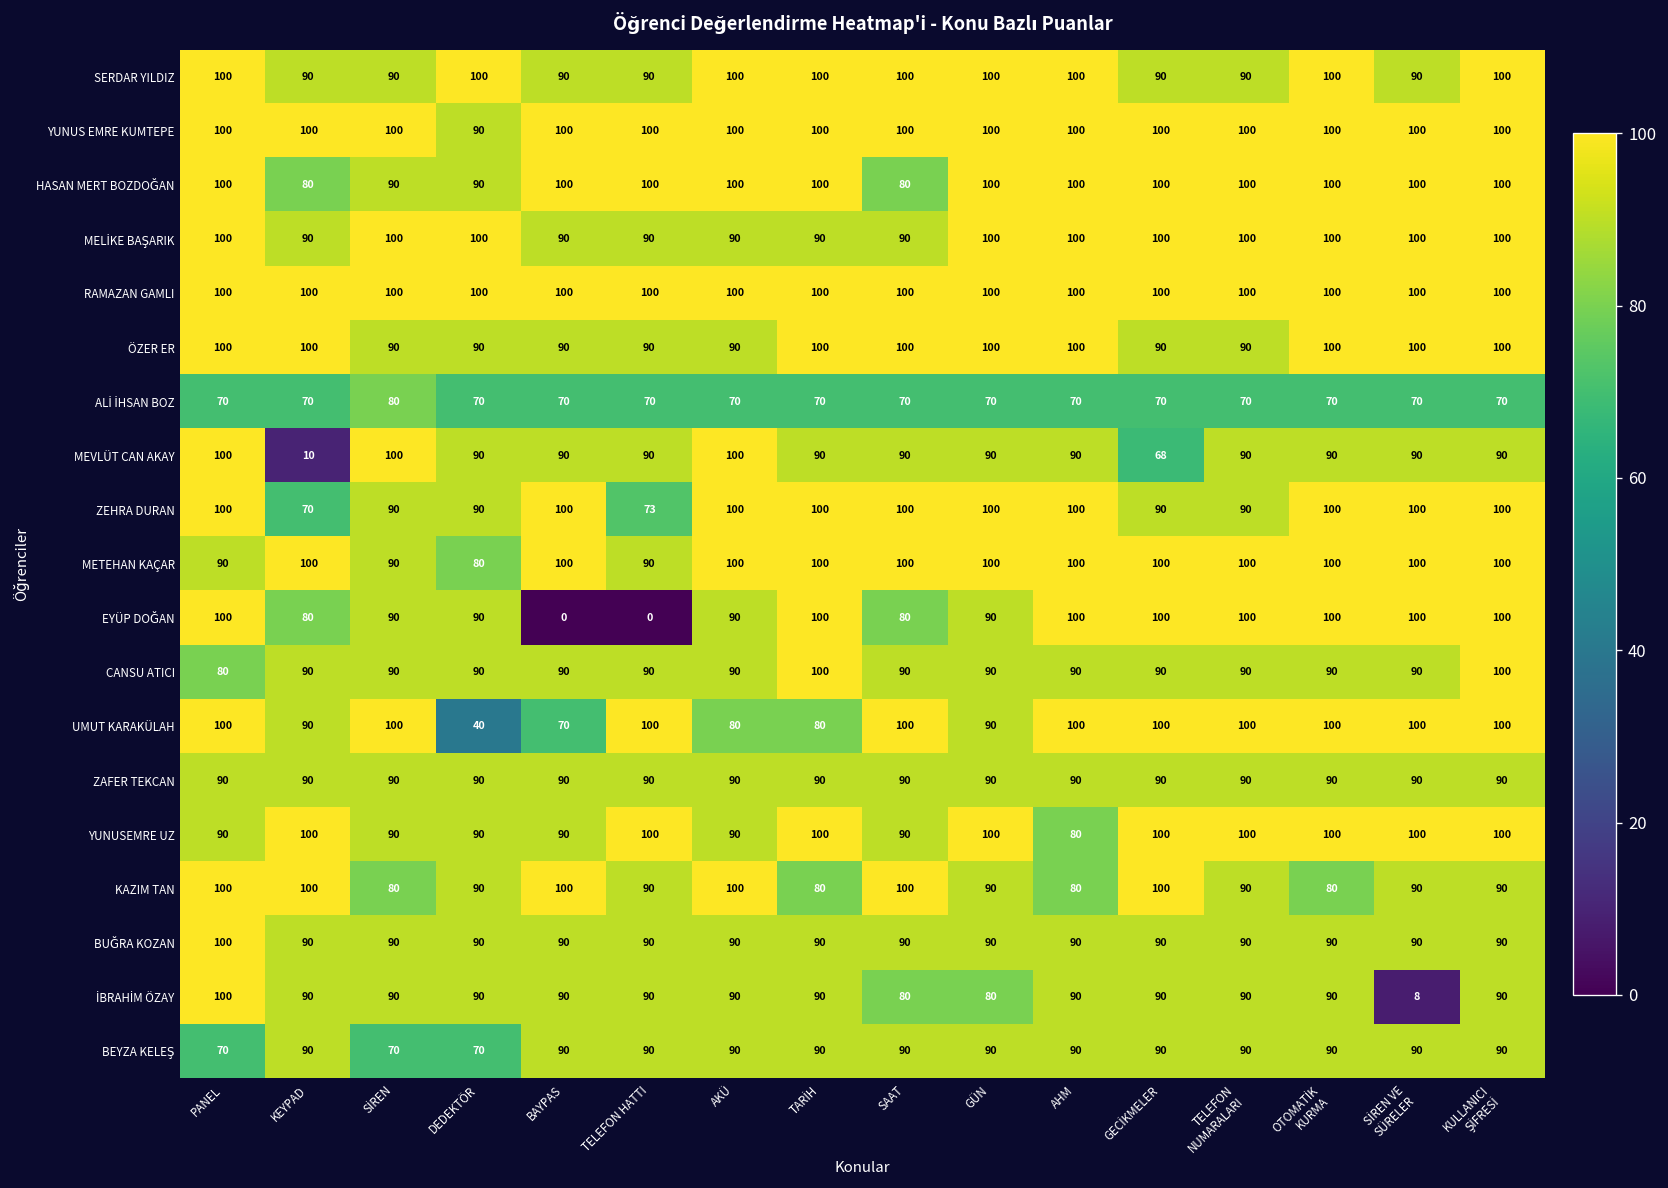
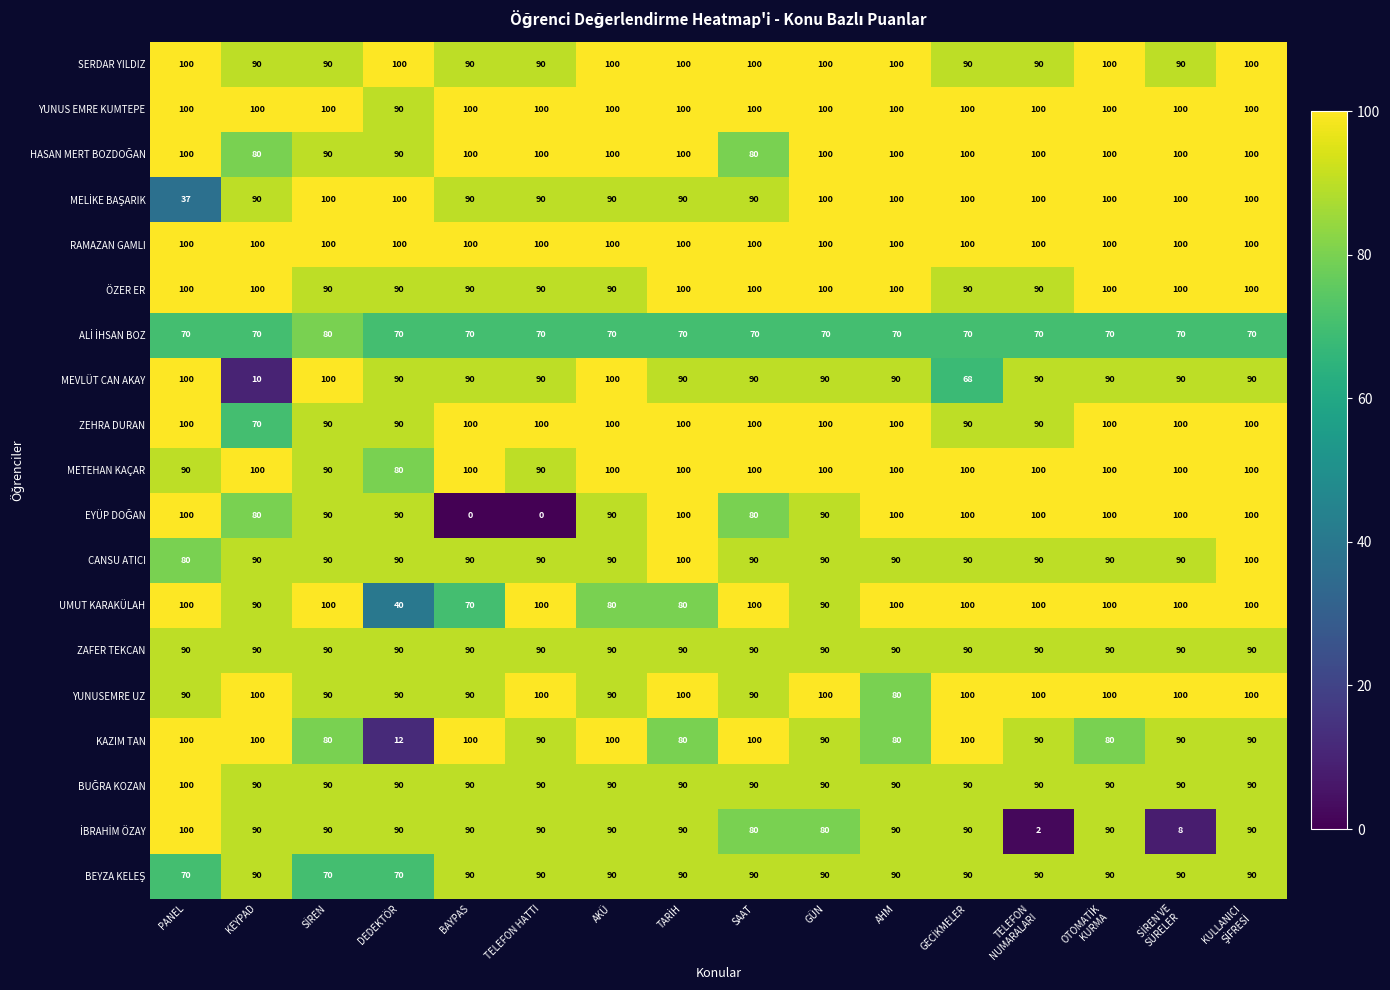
  {
    "MELİKE BAŞARIK": {
-     "PANEL": 100,
+     "PANEL": 37,
      "KEYPAD": 90,
      "SİREN": 100,
      "DEDEKTÖR": 100,
      "BAYPAS": 90,
      "TELEFON HATTI": 90,
      "AKÜ": 90,
      "TARİH": 90,
      "SAAT": 90,
      "GÜN": 100,
      "AHM": 100,
      "GECİKMELER": 100,
      "TELEFON NUMARALARI": 100,
      "OTOMATİK KURMA": 100,
      "SİREN VE SÜRELER": 100,
      "KULLANICI ŞİFRESİ": 100
    },
    "ZEHRA DURAN": {
      "PANEL": 100,
      "KEYPAD": 70,
      "SİREN": 90,
      "DEDEKTÖR": 90,
      "BAYPAS": 100,
-     "TELEFON HATTI": 73,
+     "TELEFON HATTI": 100,
      "AKÜ": 100,
      "TARİH": 100,
      "SAAT": 100,
      "GÜN": 100,
      "AHM": 100,
      "GECİKMELER": 90,
      "TELEFON NUMARALARI": 90,
      "OTOMATİK KURMA": 100,
      "SİREN VE SÜRELER": 100,
      "KULLANICI ŞİFRESİ": 100
    },
    "KAZIM TAN": {
      "PANEL": 100,
      "KEYPAD": 100,
      "SİREN": 80,
-     "DEDEKTÖR": 90,
+     "DEDEKTÖR": 12,
      "BAYPAS": 100,
      "TELEFON HATTI": 90,
      "AKÜ": 100,
      "TARİH": 80,
      "SAAT": 100,
      "GÜN": 90,
      "AHM": 80,
      "GECİKMELER": 100,
      "TELEFON NUMARALARI": 90,
      "OTOMATİK KURMA": 80,
      "SİREN VE SÜRELER": 90,
      "KULLANICI ŞİFRESİ": 90
    },
    "İBRAHİM ÖZAY": {
      "PANEL": 100,
      "KEYPAD": 90,
      "SİREN": 90,
      "DEDEKTÖR": 90,
      "BAYPAS": 90,
      "TELEFON HATTI": 90,
      "AKÜ": 90,
      "TARİH": 90,
      "SAAT": 80,
      "GÜN": 80,
      "AHM": 90,
      "GECİKMELER": 90,
-     "TELEFON NUMARALARI": 90,
+     "TELEFON NUMARALARI": 2,
      "OTOMATİK KURMA": 90,
      "SİREN VE SÜRELER": 8,
      "KULLANICI ŞİFRESİ": 90
    }
  }
